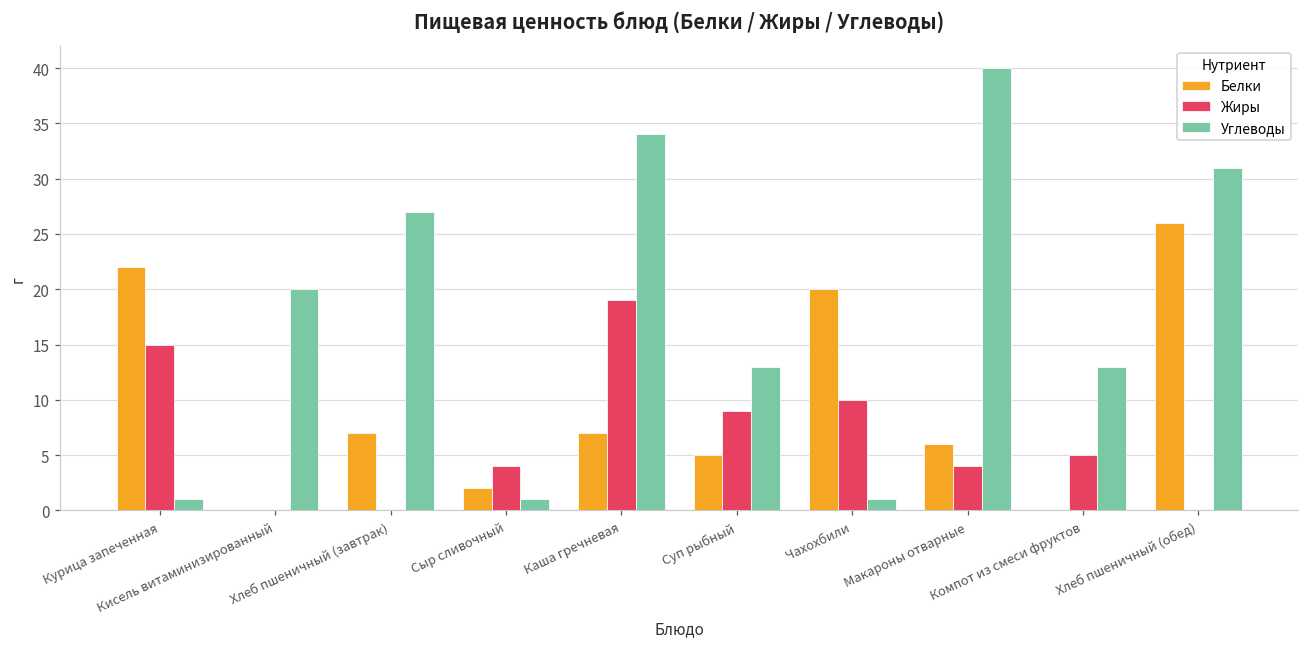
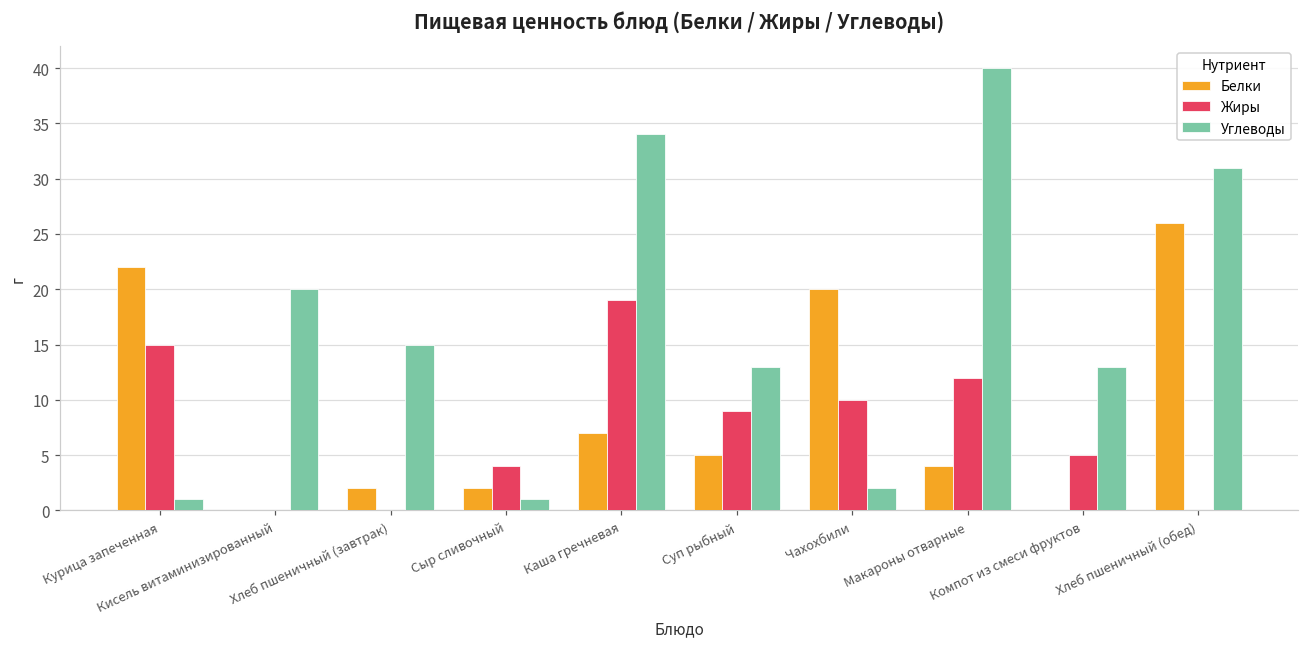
  {
    "Белки": {
      "Курица запеченная": 22,
      "Кисель витаминизированный": 0,
-     "Хлеб пшеничный (завтрак)": 7,
+     "Хлеб пшеничный (завтрак)": 2,
      "Сыр сливочный": 2,
      "Каша гречневая": 7,
      "Суп рыбный": 5,
      "Чахохбили": 20,
-     "Макароны отварные": 6,
+     "Макароны отварные": 4,
      "Компот из смеси фруктов": 0,
      "Хлеб пшеничный (обед)": 26
    },
    "Жиры": {
      "Курица запеченная": 15,
      "Кисель витаминизированный": 0,
      "Хлеб пшеничный (завтрак)": 0,
      "Сыр сливочный": 4,
      "Каша гречневая": 19,
      "Суп рыбный": 9,
      "Чахохбили": 10,
-     "Макароны отварные": 4,
+     "Макароны отварные": 12,
      "Компот из смеси фруктов": 5,
      "Хлеб пшеничный (обед)": 0
    },
    "Углеводы": {
      "Курица запеченная": 1,
      "Кисель витаминизированный": 20,
-     "Хлеб пшеничный (завтрак)": 27,
+     "Хлеб пшеничный (завтрак)": 15,
      "Сыр сливочный": 1,
      "Каша гречневая": 34,
      "Суп рыбный": 13,
-     "Чахохбили": 1,
+     "Чахохбили": 2,
      "Макароны отварные": 40,
      "Компот из смеси фруктов": 13,
      "Хлеб пшеничный (обед)": 31
    }
  }
